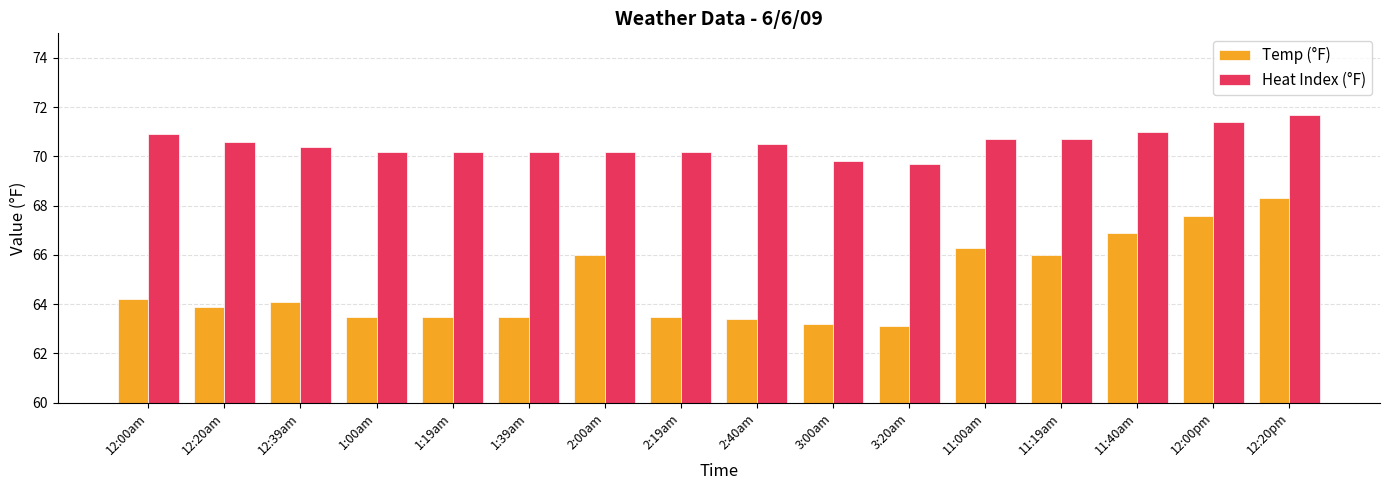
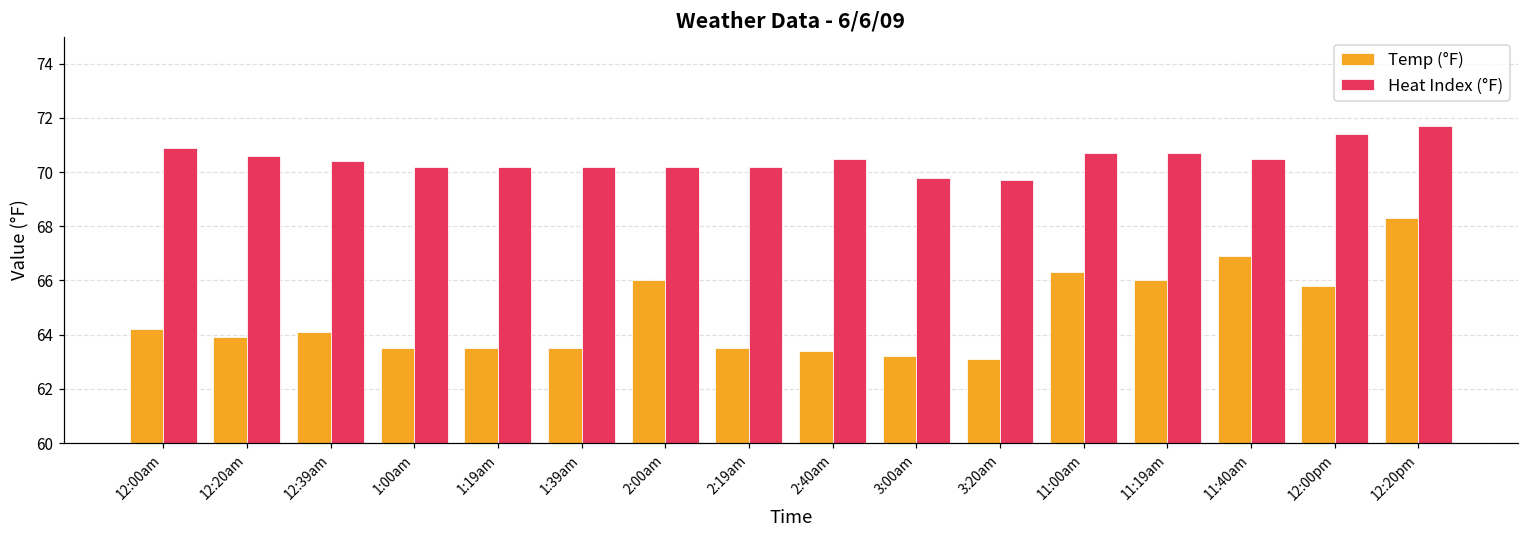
  {
    "Temp (°F)": {
      "12:00am": 64.2,
      "12:20am": 63.9,
      "12:39am": 64.1,
      "1:00am": 63.5,
      "1:19am": 63.5,
      "1:39am": 63.5,
      "2:00am": 66.0,
      "2:19am": 63.5,
      "2:40am": 63.4,
      "3:00am": 63.2,
      "3:20am": 63.1,
      "11:00am": 66.3,
      "11:19am": 66.0,
      "11:40am": 66.9,
-     "12:00pm": 67.6,
+     "12:00pm": 65.8,
      "12:20pm": 68.3
    },
    "Heat Index (°F)": {
      "12:00am": 70.9,
      "12:20am": 70.6,
      "12:39am": 70.4,
      "1:00am": 70.2,
      "1:19am": 70.2,
      "1:39am": 70.2,
      "2:00am": 70.2,
      "2:19am": 70.2,
      "2:40am": 70.5,
      "3:00am": 69.8,
      "3:20am": 69.7,
      "11:00am": 70.7,
      "11:19am": 70.7,
-     "11:40am": 71.0,
+     "11:40am": 70.5,
      "12:00pm": 71.4,
      "12:20pm": 71.7
    }
  }
